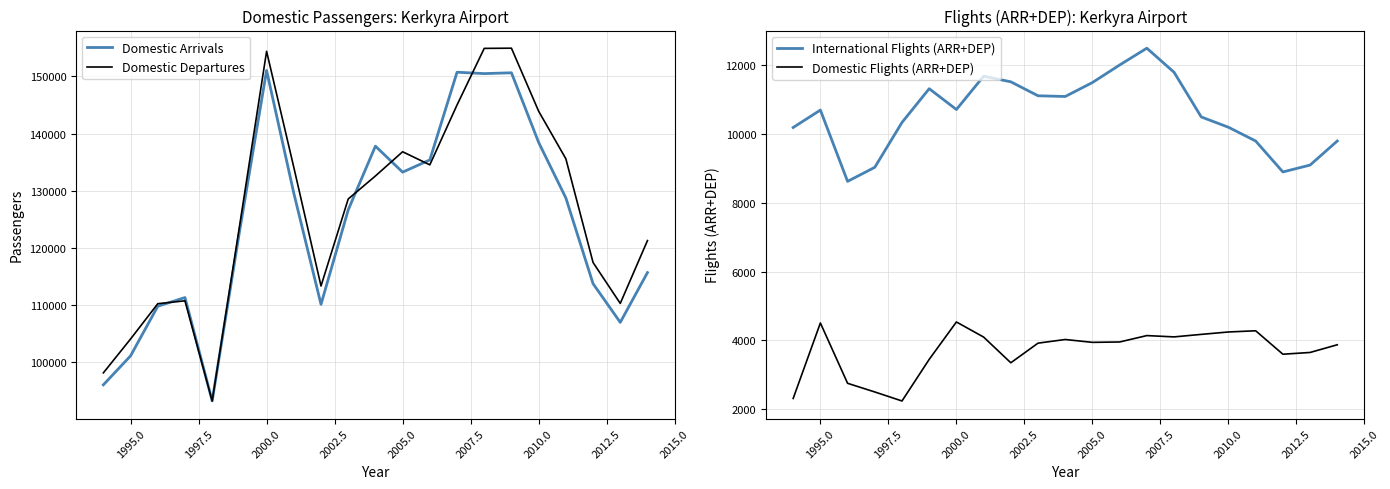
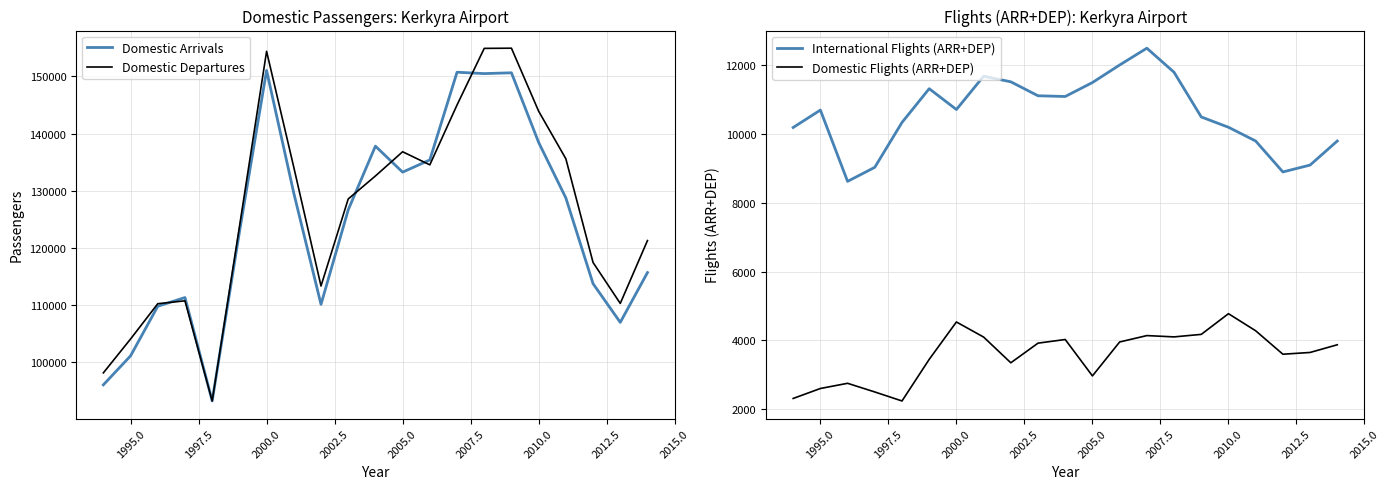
  {
    "Domestic Passengers: Kerkyra Airport": {
      "Domestic Arrivals": {
        "1995.0": 101000,
        "2000.0": 151000,
        "2005.0": 133000,
        "2010.0": 138000
      },
      "Domestic Departures": {
        "1995.0": 104000,
        "2000.0": 154000,
        "2005.0": 137000,
        "2010.0": 144000
      }
    },
    "Flights (ARR+DEP): Kerkyra Airport": {
      "International Flights (ARR+DEP)": {
        "1995.0": 10700,
        "2000.0": 10700,
        "2005.0": 11500,
        "2010.0": 10200
      },
      "Domestic Flights (ARR+DEP)": {
-       "1995.0": 4500,
+       "1995.0": 2600,
        "2000.0": 4500,
-       "2005.0": 3900,
-       "2010.0": 4200
+       "2005.0": 3000,
+       "2010.0": 4800
      }
    }
  }
